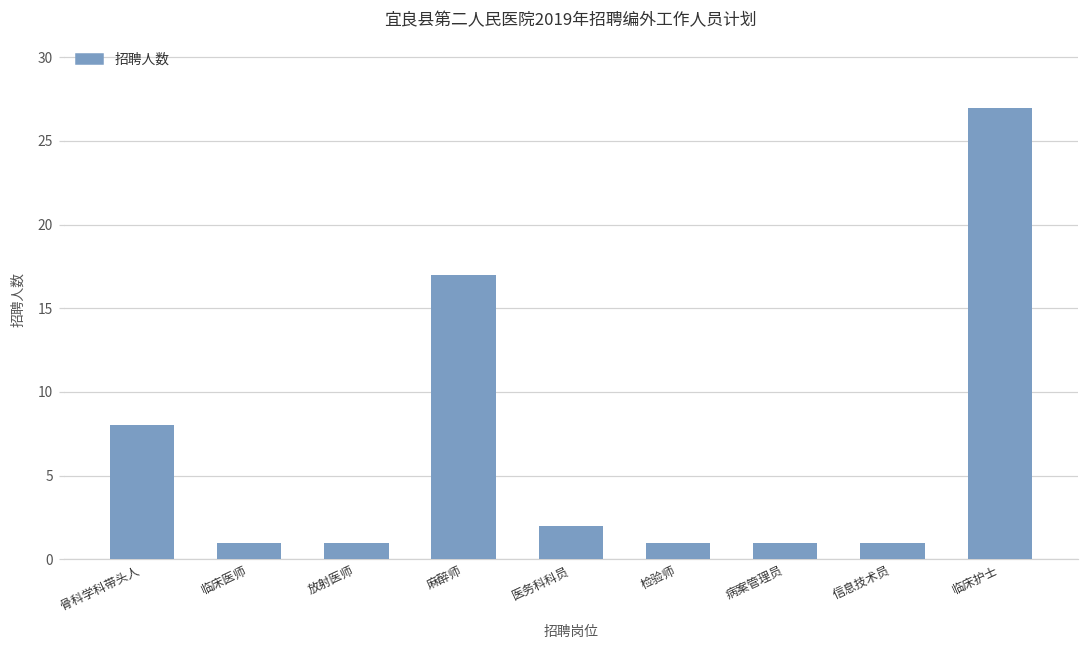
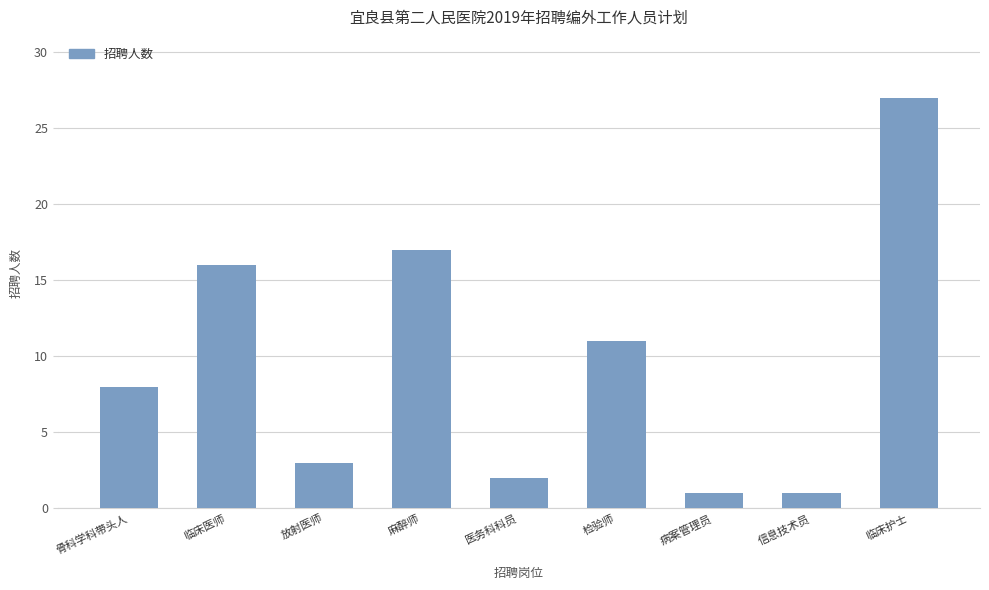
  {
    "骨科学科带头人": 8,
-   "临床医师": 1,
-   "放射医师": 1,
+   "临床医师": 16,
+   "放射医师": 3,
    "麻醉师": 17,
    "医务科科员": 2,
-   "检验师": 1,
+   "检验师": 11,
    "病案管理员": 1,
    "信息技术员": 1,
    "临床护士": 27
  }
